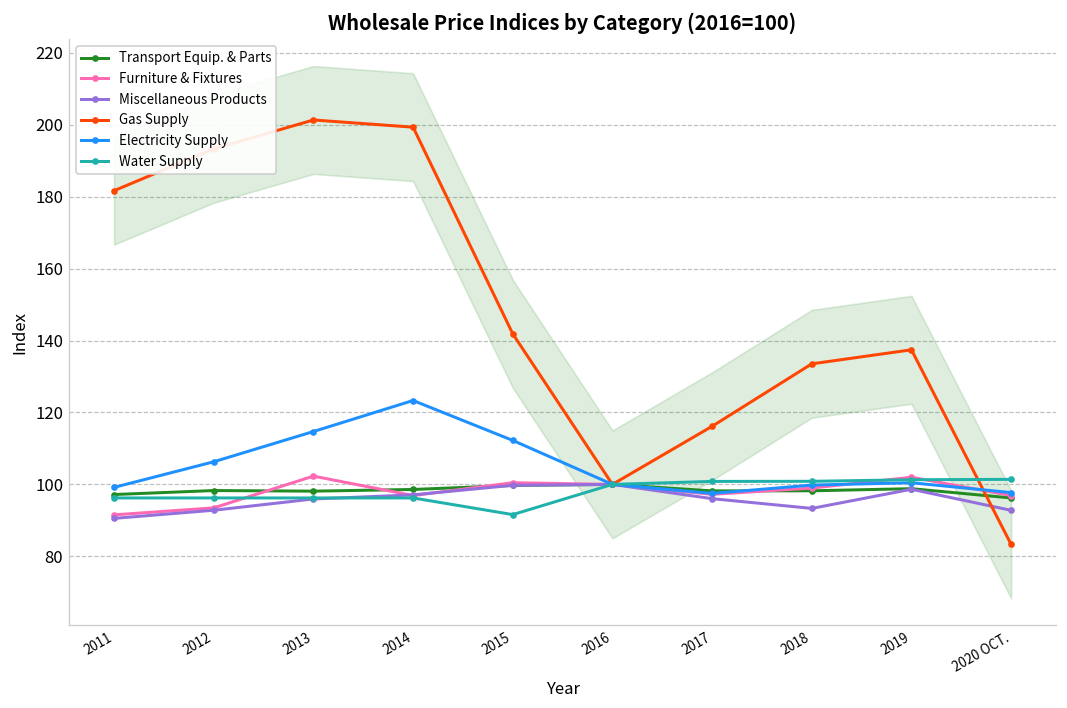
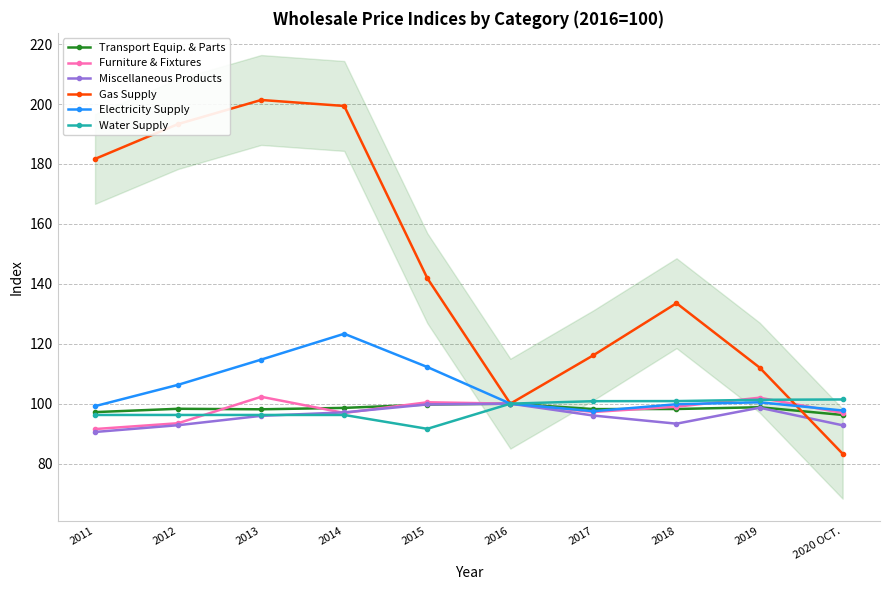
  {
    "Furniture & Fixtures": {
      "2011": 92,
      "2013": 102
    },
    "Miscellaneous Products": {
      "2011": 91,
      "2017": 96,
      "2018": 93,
      "2020 OCT.": 93
    },
    "Gas Supply": {
      "2011": 182,
      "2013": 201,
      "2014": 199,
      "2015": 142,
      "2017": 116,
      "2018": 134,
-     "2019": 137,
+     "2019": 112,
      "2020 OCT.": 83
    },
    "Electricity Supply": {
      "2011": 99,
      "2012": 106,
      "2013": 115,
      "2014": 123,
      "2015": 112
    },
    "Water Supply": {
      "2011": 96,
      "2012": 96,
      "2015": 92,
      "2017": 101,
      "2018": 101,
      "2020 OCT.": 101
    }
  }
